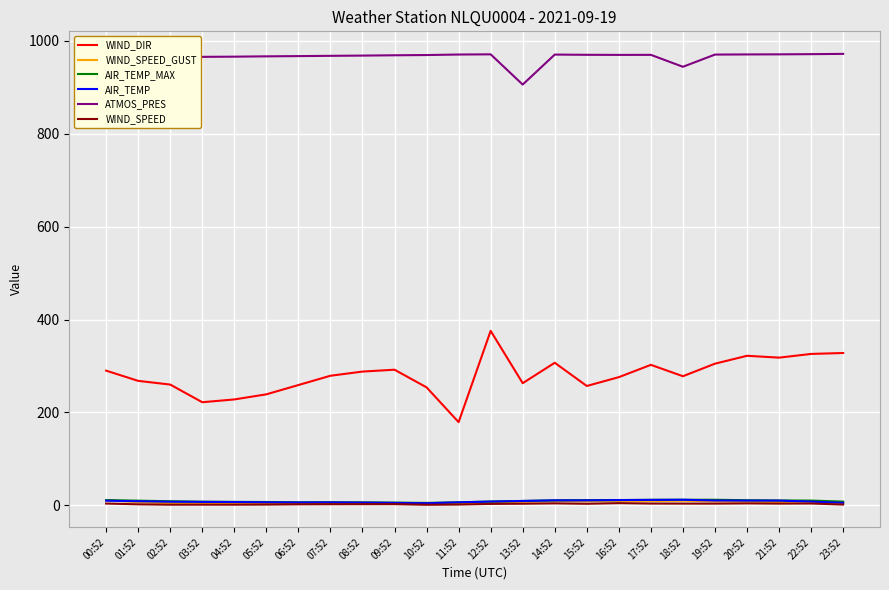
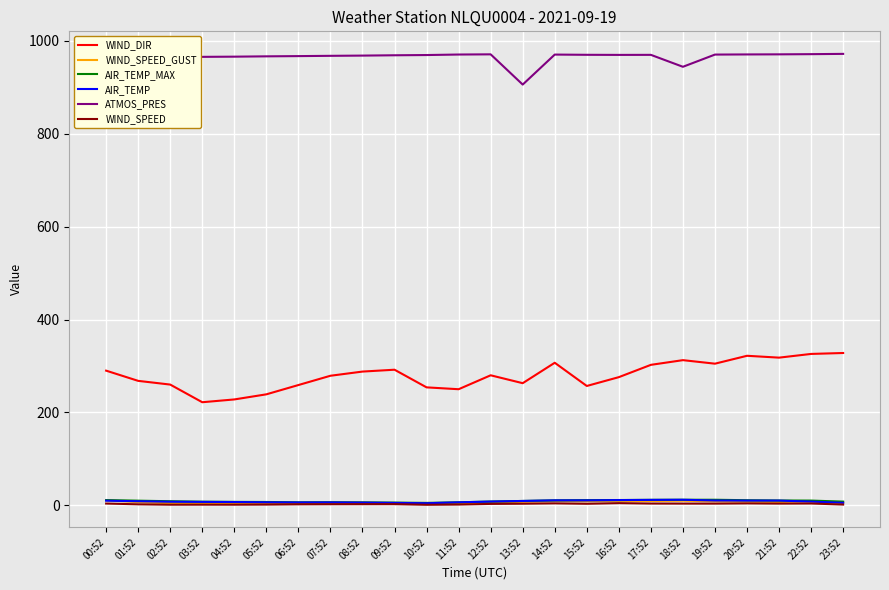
  {
    "WIND_DIR": {
      "00:52": 290,
      "01:52": 270,
      "02:52": 260,
      "03:52": 220,
      "04:52": 230,
      "05:52": 240,
      "06:52": 260,
      "07:52": 280,
      "08:52": 290,
      "09:52": 290,
      "10:52": 250,
-     "11:52": 180,
-     "12:52": 380,
+     "11:52": 250,
+     "12:52": 280,
      "13:52": 260,
      "14:52": 310,
      "15:52": 260,
      "16:52": 280,
      "17:52": 300,
-     "18:52": 280,
+     "18:52": 310,
      "19:52": 310,
      "20:52": 320,
      "21:52": 320,
      "22:52": 330,
      "23:52": 330
    },
    "ATMOS_PRES": {
      "03:52": 970,
      "04:52": 970,
      "05:52": 970,
      "06:52": 970,
      "07:52": 970,
      "08:52": 970,
      "09:52": 970,
      "10:52": 970,
      "11:52": 970,
      "12:52": 970,
      "13:52": 910,
      "14:52": 970,
      "15:52": 970,
      "16:52": 970,
      "17:52": 970,
      "18:52": 940,
      "19:52": 970,
      "20:52": 970,
      "21:52": 970,
      "22:52": 970,
      "23:52": 970
    },
    "WIND_SPEED": {
      "00:52": 0,
      "15:52": 0,
      "18:52": 0
    }
  }
